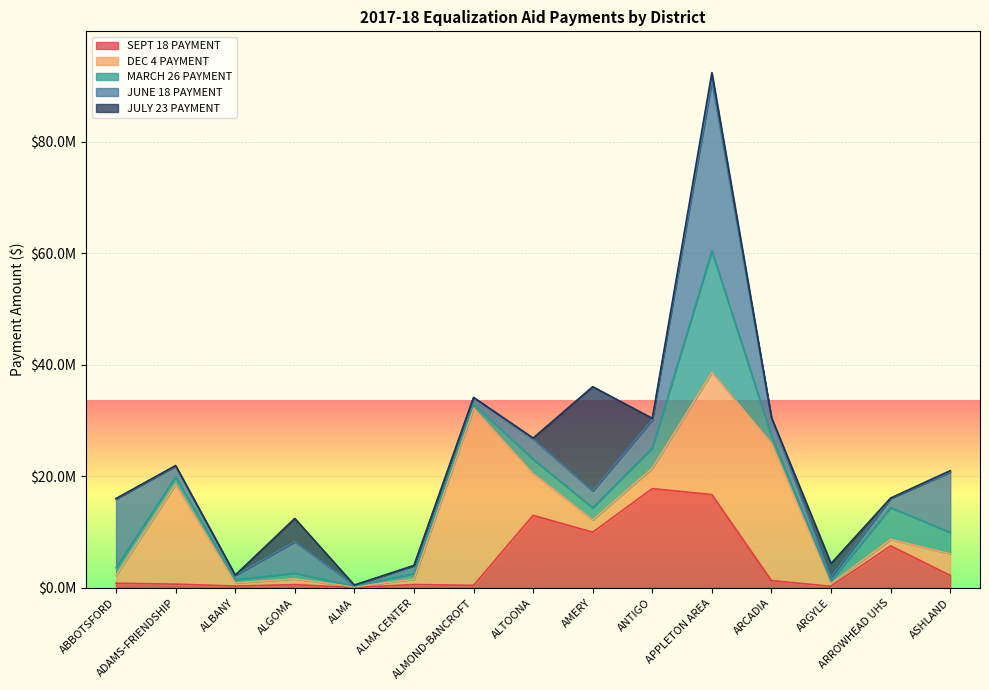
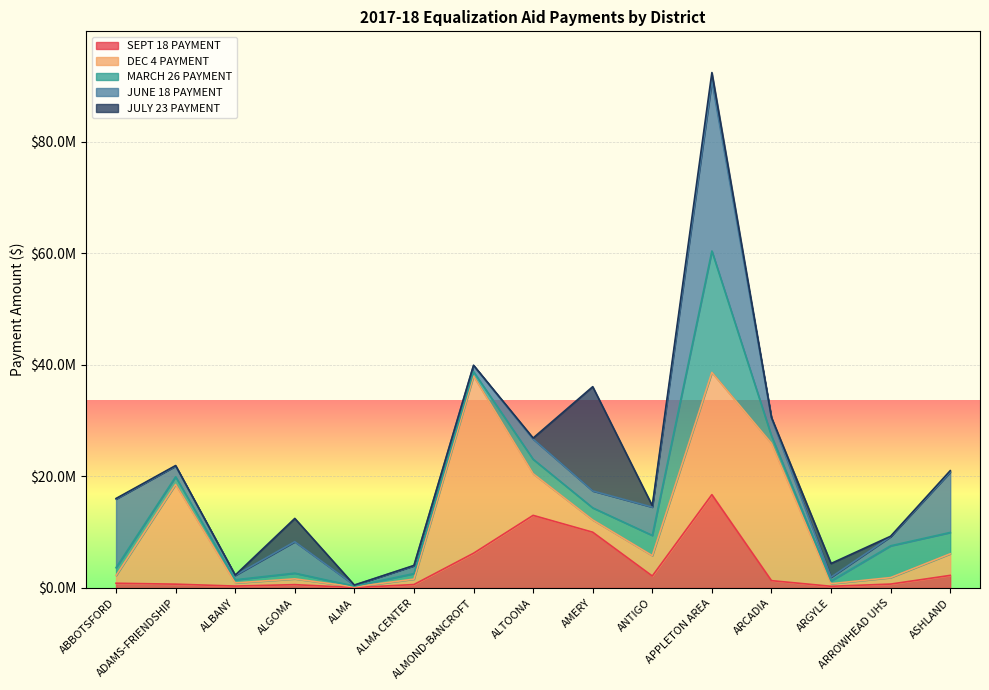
  {
    "SEPT 18 PAYMENT": {
      "ABBOTSFORD": "$1000000",
      "ADAMS-FRIENDSHIP": "$1000000",
      "ALBANY": "$0",
      "ALGOMA": "$1000000",
      "ALMA CENTER": "$1000000",
-     "ALMOND-BANCROFT": "$0",
+     "ALMOND-BANCROFT": "$6000000",
      "ALTOONA": "$13000000",
      "AMERY": "$10000000",
-     "ANTIGO": "$18000000",
+     "ANTIGO": "$2000000",
      "APPLETON AREA": "$17000000",
      "ARCADIA": "$1000000",
      "ARGYLE": "$0",
-     "ARROWHEAD UHS": "$8000000",
+     "ARROWHEAD UHS": "$1000000",
      "ASHLAND": "$2000000"
    },
    "DEC 4 PAYMENT": {
      "ABBOTSFORD": "$1000000",
      "ADAMS-FRIENDSHIP": "$18000000",
      "ALBANY": "$1000000",
      "ALGOMA": "$1000000",
      "ALMA CENTER": "$1000000",
      "ALMOND-BANCROFT": "$32000000",
      "ALTOONA": "$7000000",
      "AMERY": "$2000000",
      "ANTIGO": "$4000000",
      "APPLETON AREA": "$22000000",
      "ARCADIA": "$25000000",
      "ARGYLE": "$0",
      "ARROWHEAD UHS": "$1000000",
      "ASHLAND": "$4000000"
    },
    "JULY 23 PAYMENT": {
      "ALGOMA": "$4000000",
      "AMERY": "$19000000",
      "APPLETON AREA": "$2000000",
      "ARGYLE": "$2000000"
    }
  }
